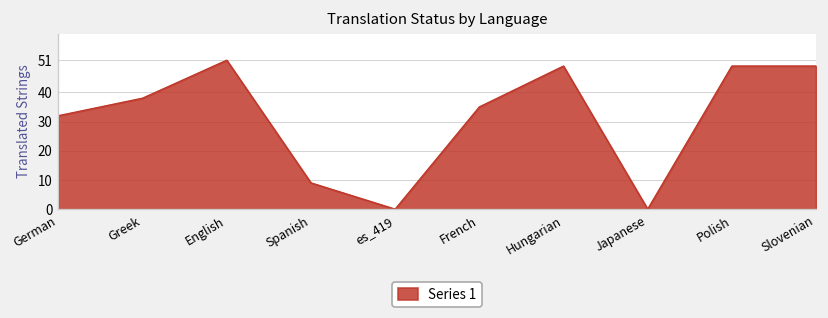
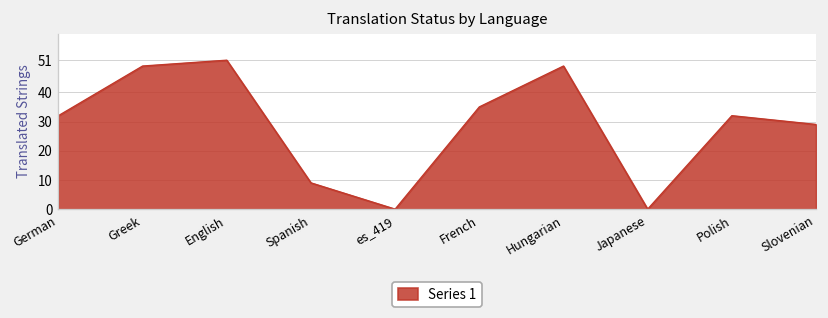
  {
    "German": 32,
-   "Greek": 38,
+   "Greek": 49,
    "English": 51,
    "Spanish": 9,
    "es_419": 0,
    "French": 35,
    "Hungarian": 49,
    "Japanese": 0,
-   "Polish": 49,
-   "Slovenian": 49
+   "Polish": 32,
+   "Slovenian": 29
  }
